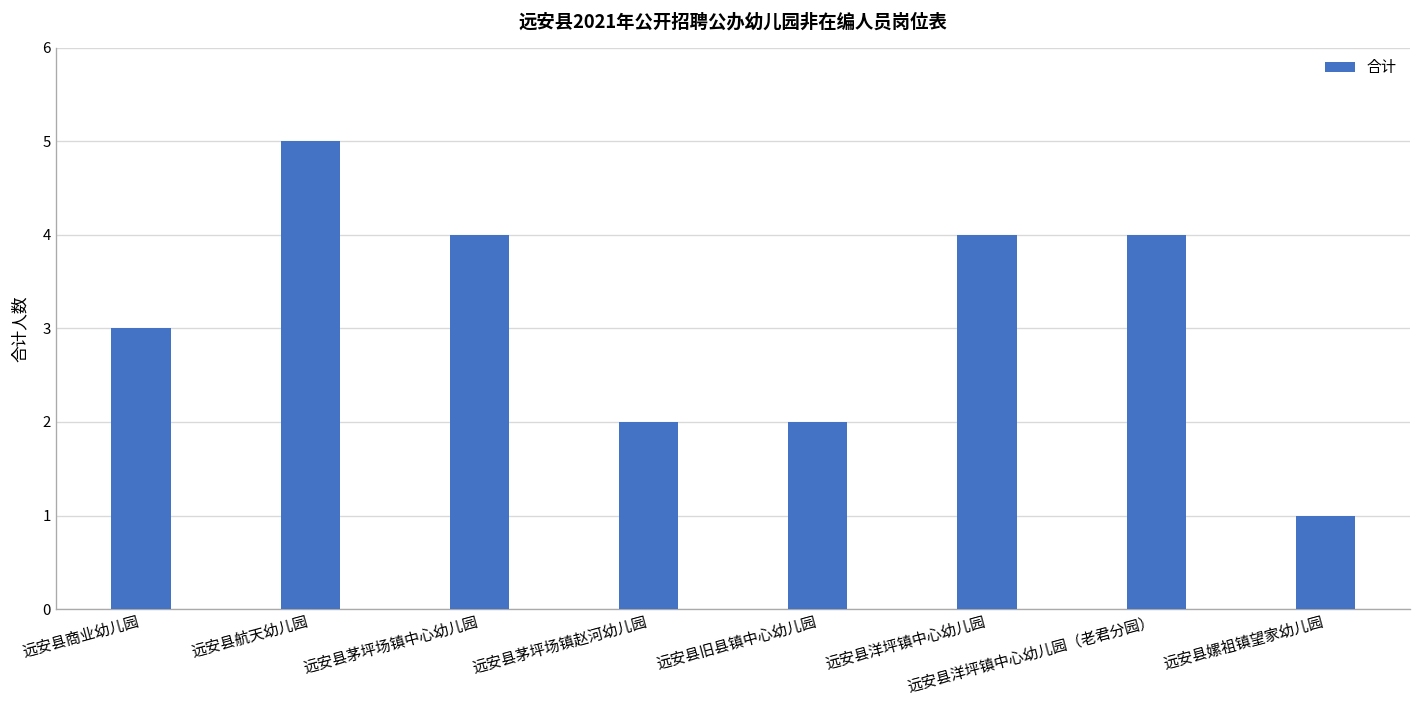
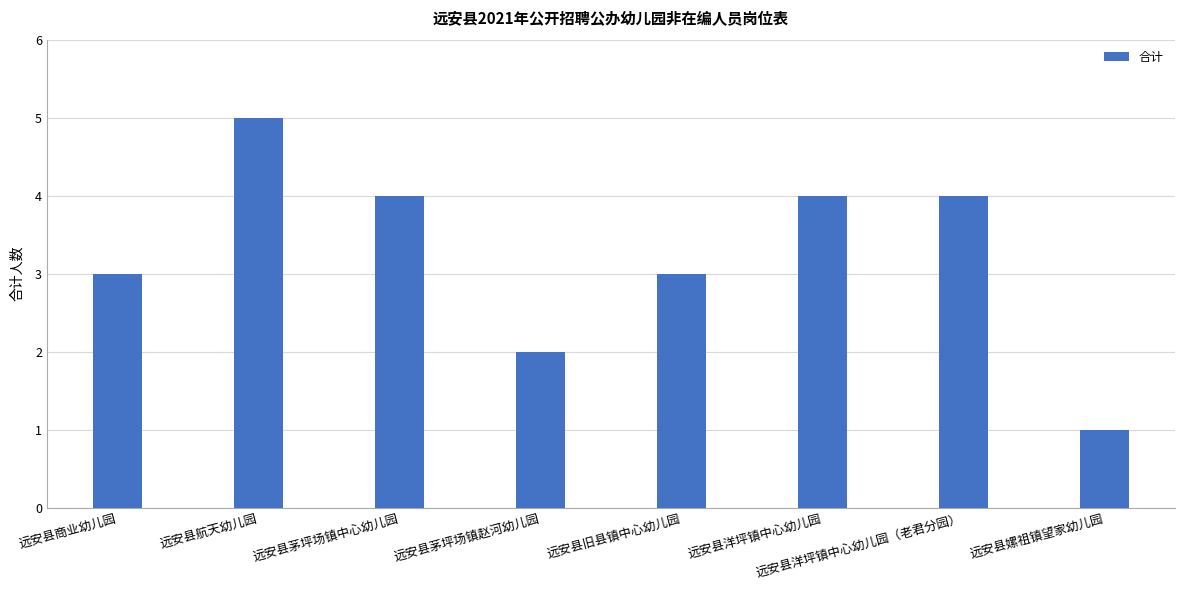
  {
    "远安县商业幼儿园": 3,
    "远安县航天幼儿园": 5,
    "远安县茅坪场镇中心幼儿园": 4,
    "远安县茅坪场镇赵河幼儿园": 2,
-   "远安县旧县镇中心幼儿园": 2,
+   "远安县旧县镇中心幼儿园": 3,
    "远安县洋坪镇中心幼儿园": 4,
    "远安县洋坪镇中心幼儿园（老君分园）": 4,
    "远安县嫘祖镇望家幼儿园": 1
  }
